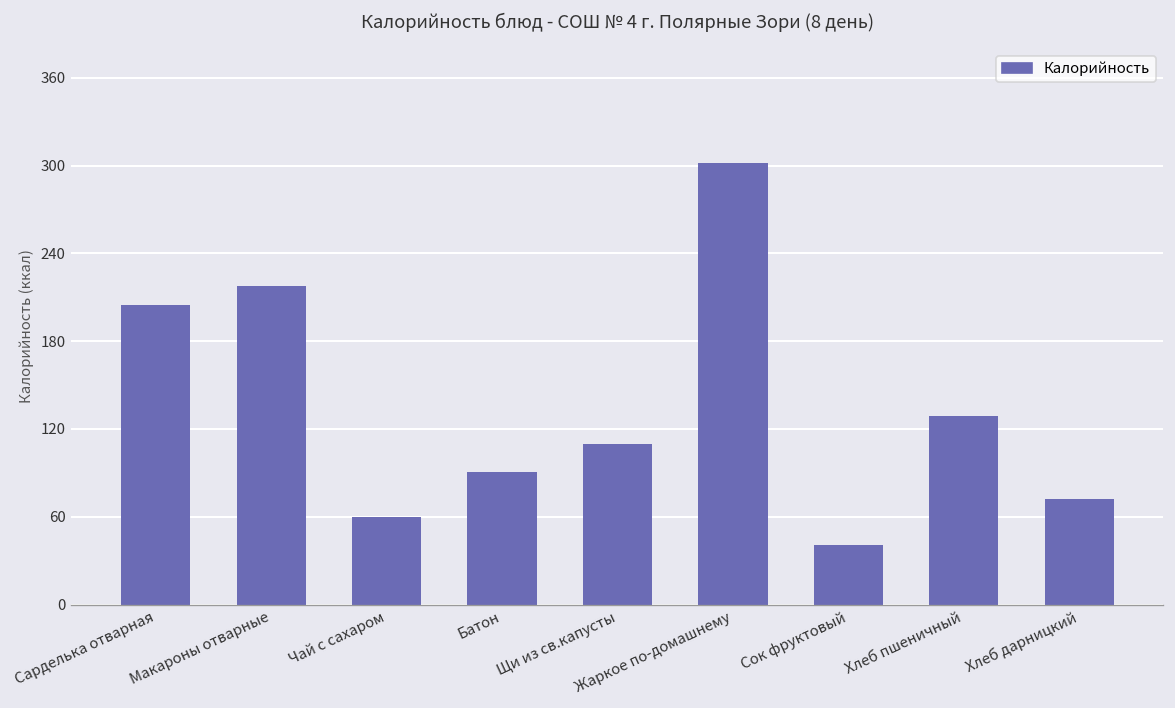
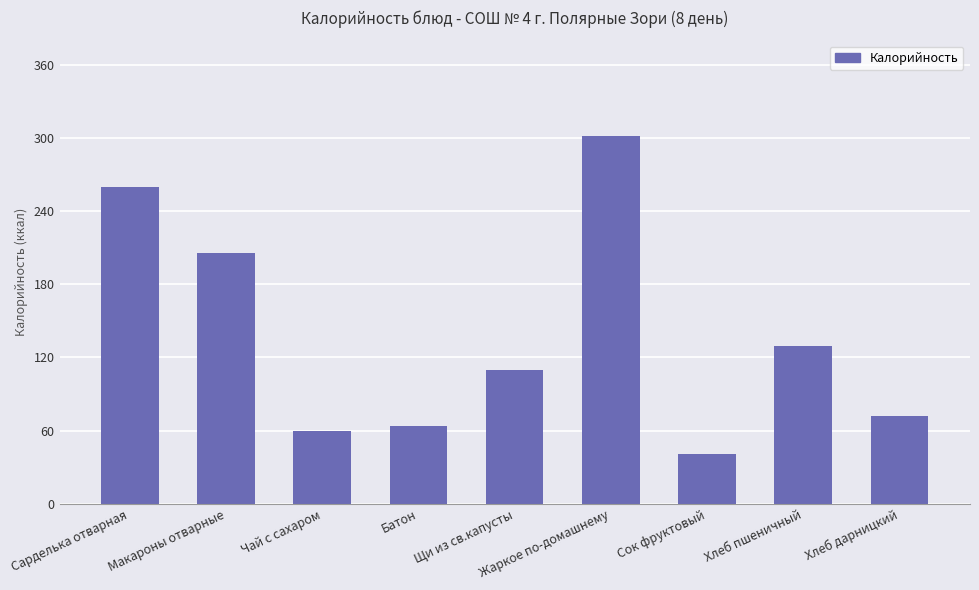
  {
-   "Сарделька отварная": 205,
-   "Макароны отварные": 218,
+   "Сарделька отварная": 260,
+   "Макароны отварные": 206,
    "Чай с сахаром": 60,
-   "Батон": 91,
+   "Батон": 64,
    "Щи из св.капусты": 110,
    "Жаркое по-домашнему": 302,
    "Сок фруктовый": 41,
    "Хлеб пшеничный": 129,
    "Хлеб дарницкий": 72
  }
